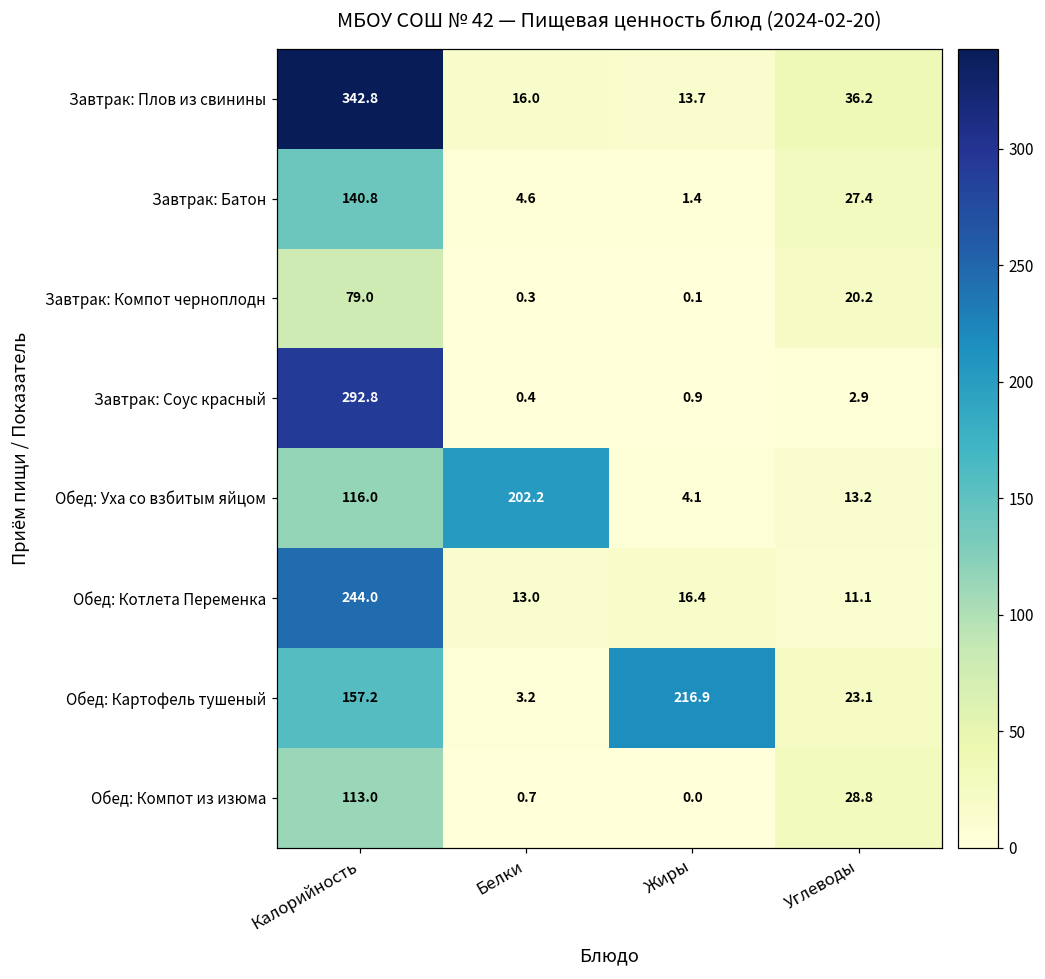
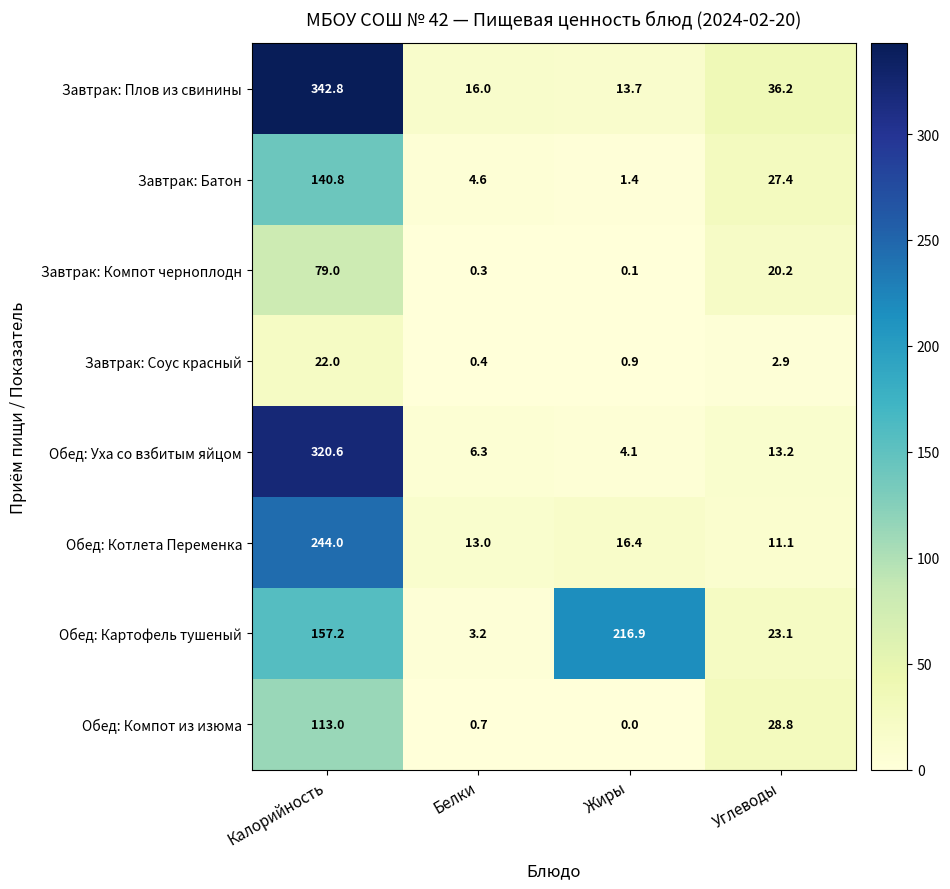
  {
    "Завтрак: Плов из свинины": {
      "Калорийность": 342.8,
      "Белки": 16.0,
      "Жиры": 13.7,
      "Углеводы": 36.2
    },
    "Завтрак: Батон": {
      "Калорийность": 140.8,
      "Белки": 4.6,
      "Жиры": 1.4,
      "Углеводы": 27.4
    },
    "Завтрак: Компот черноплодн": {
      "Калорийность": 79.0,
      "Белки": 0.3,
      "Жиры": 0.1,
      "Углеводы": 20.2
    },
    "Завтрак: Соус красный": {
-     "Калорийность": 292.8,
+     "Калорийность": 22.0,
      "Белки": 0.4,
      "Жиры": 0.9,
      "Углеводы": 2.9
    },
    "Обед: Уха со взбитым яйцом": {
-     "Калорийность": 116.0,
-     "Белки": 202.2,
+     "Калорийность": 320.6,
+     "Белки": 6.3,
      "Жиры": 4.1,
      "Углеводы": 13.2
    },
    "Обед: Котлета Переменка": {
      "Калорийность": 244.0,
      "Белки": 13.0,
      "Жиры": 16.4,
      "Углеводы": 11.1
    },
    "Обед: Картофель тушеный": {
      "Калорийность": 157.2,
      "Белки": 3.2,
      "Жиры": 216.9,
      "Углеводы": 23.1
    },
    "Обед: Компот из изюма": {
      "Калорийность": 113.0,
      "Белки": 0.7,
      "Жиры": 0.0,
      "Углеводы": 28.8
    }
  }
